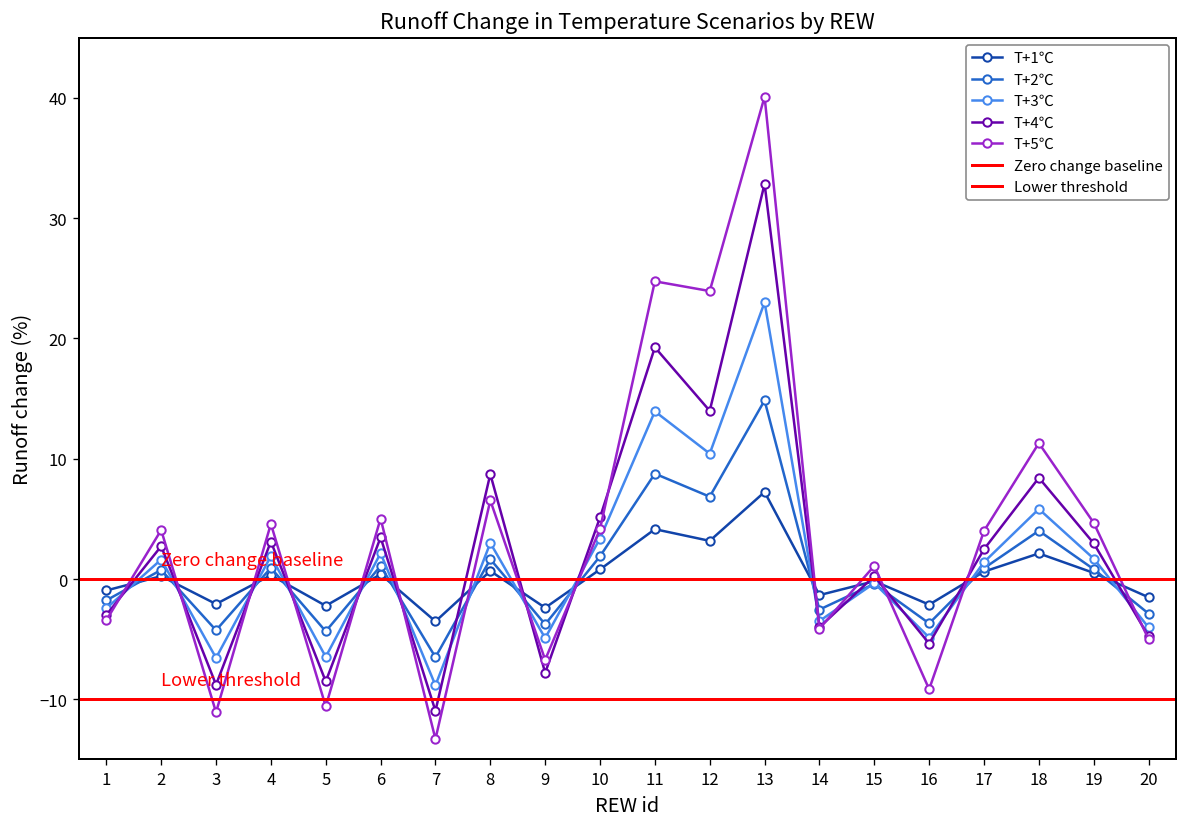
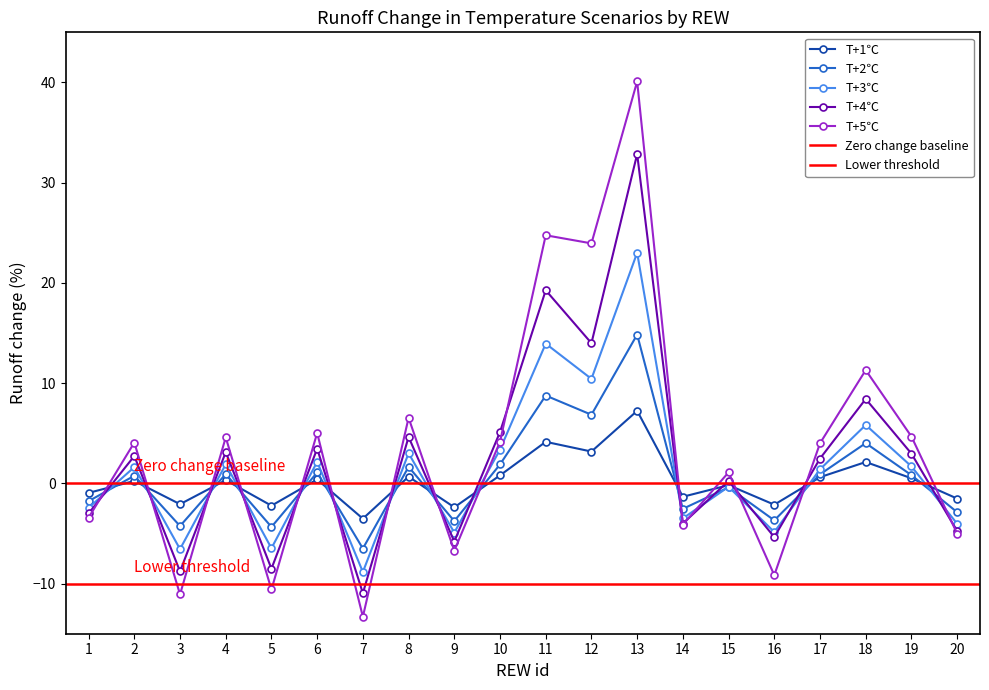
  {
    "T+4℃": {
      "1": -3.0,
      "2": 2.7,
      "3": -8.8,
      "4": 3.1,
      "5": -8.5,
      "6": 3.5,
      "7": -11.0,
-     "8": 8.7,
-     "9": -7.8,
+     "8": 4.6,
+     "9": -5.8,
      "10": 5.1,
      "11": 19.3,
      "12": 14.0,
      "13": 32.9,
      "15": 0.2,
      "16": -5.4,
      "17": 2.5,
      "18": 8.4,
      "19": 3.0
    },
    "T+5℃": {
      "1": -3.4,
      "2": 4.1,
      "3": -11.1,
      "4": 4.6,
      "5": -10.6,
      "6": 5.0,
      "7": -13.3,
      "8": 6.5,
      "9": -6.7,
      "10": 4.2,
      "11": 24.8,
      "12": 23.9,
      "13": 40.1,
      "15": 1.1,
      "16": -9.2,
      "17": 4.0,
      "18": 11.3,
      "19": 4.7
    }
  }
